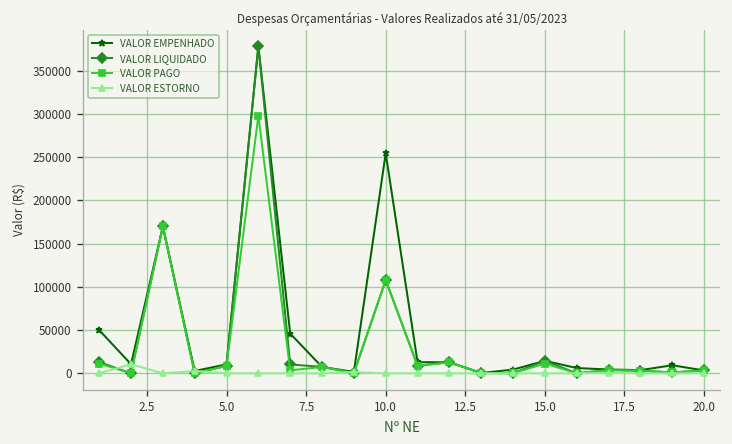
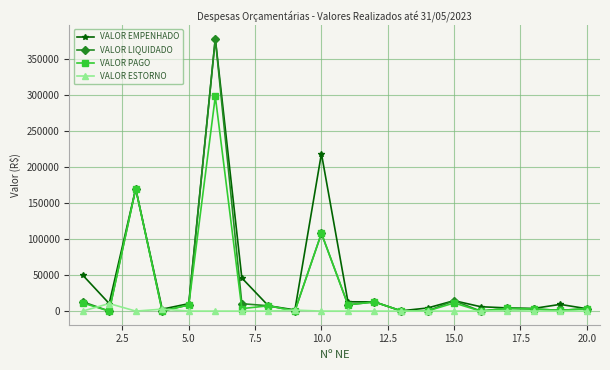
  {
    "VALOR EMPENHADO": {
-     "10.0": 250000
+     "10.0": 220000
    },
    "VALOR ESTORNO": {
      "5.0": 0,
      "10.0": 0,
      "15.0": 0
    }
  }
